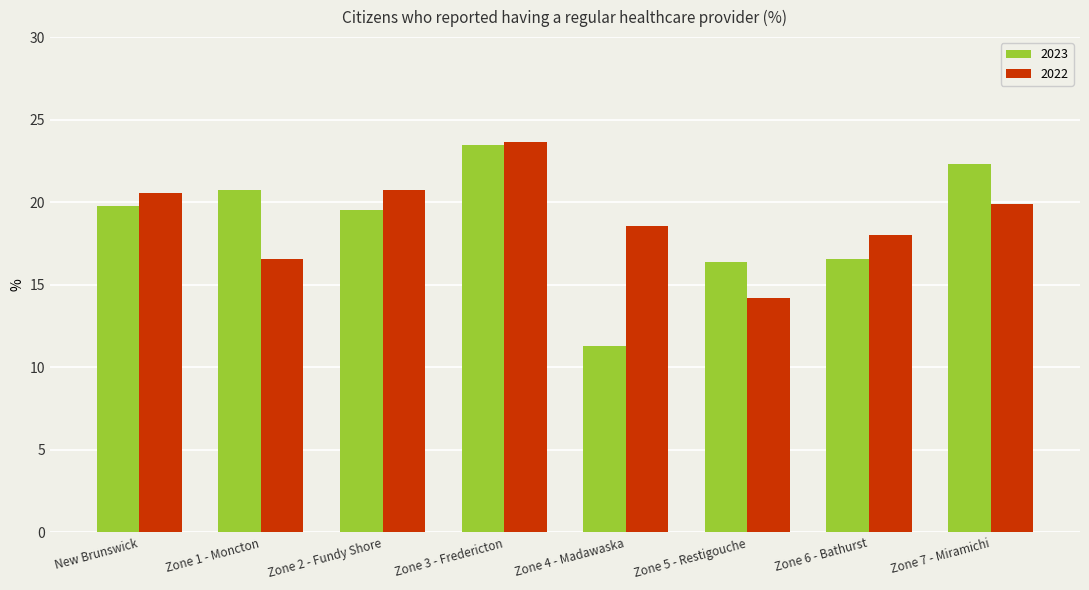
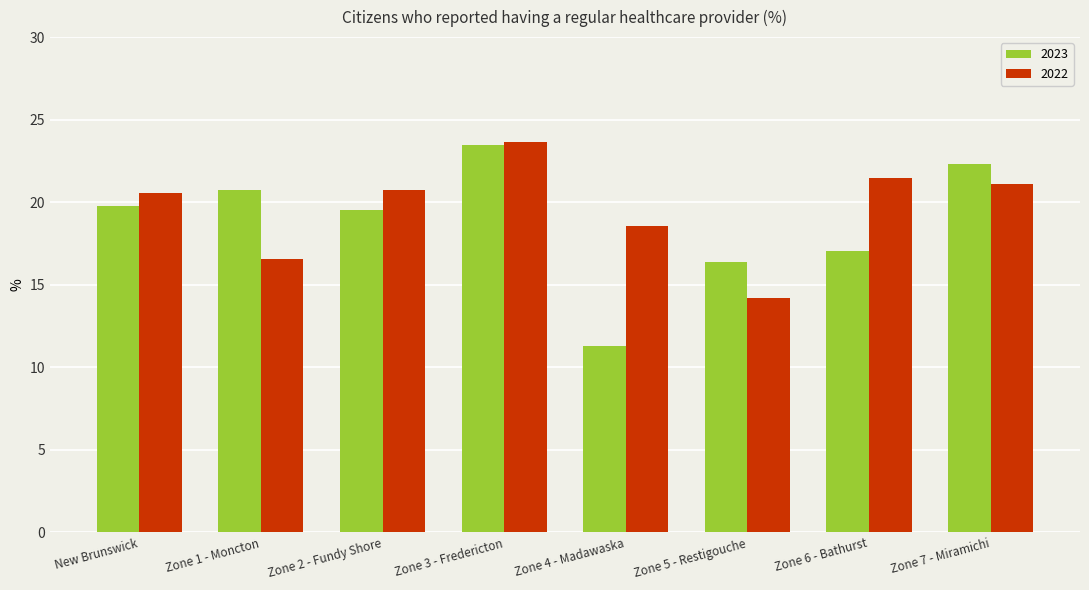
  {
    "2023": {
      "New Brunswick": 19.8,
      "Zone 1 - Moncton": 20.8,
      "Zone 2 - Fundy Shore": 19.5,
      "Zone 3 - Fredericton": 23.4,
      "Zone 4 - Madawaska": 11.3,
      "Zone 5 - Restigouche": 16.4,
-     "Zone 6 - Bathurst": 16.5,
+     "Zone 6 - Bathurst": 17.1,
      "Zone 7 - Miramichi": 22.3
    },
    "2022": {
      "New Brunswick": 20.5,
      "Zone 1 - Moncton": 16.6,
      "Zone 2 - Fundy Shore": 20.7,
      "Zone 3 - Fredericton": 23.7,
      "Zone 4 - Madawaska": 18.6,
      "Zone 5 - Restigouche": 14.2,
-     "Zone 6 - Bathurst": 18.0,
-     "Zone 7 - Miramichi": 19.9
+     "Zone 6 - Bathurst": 21.4,
+     "Zone 7 - Miramichi": 21.1
    }
  }
